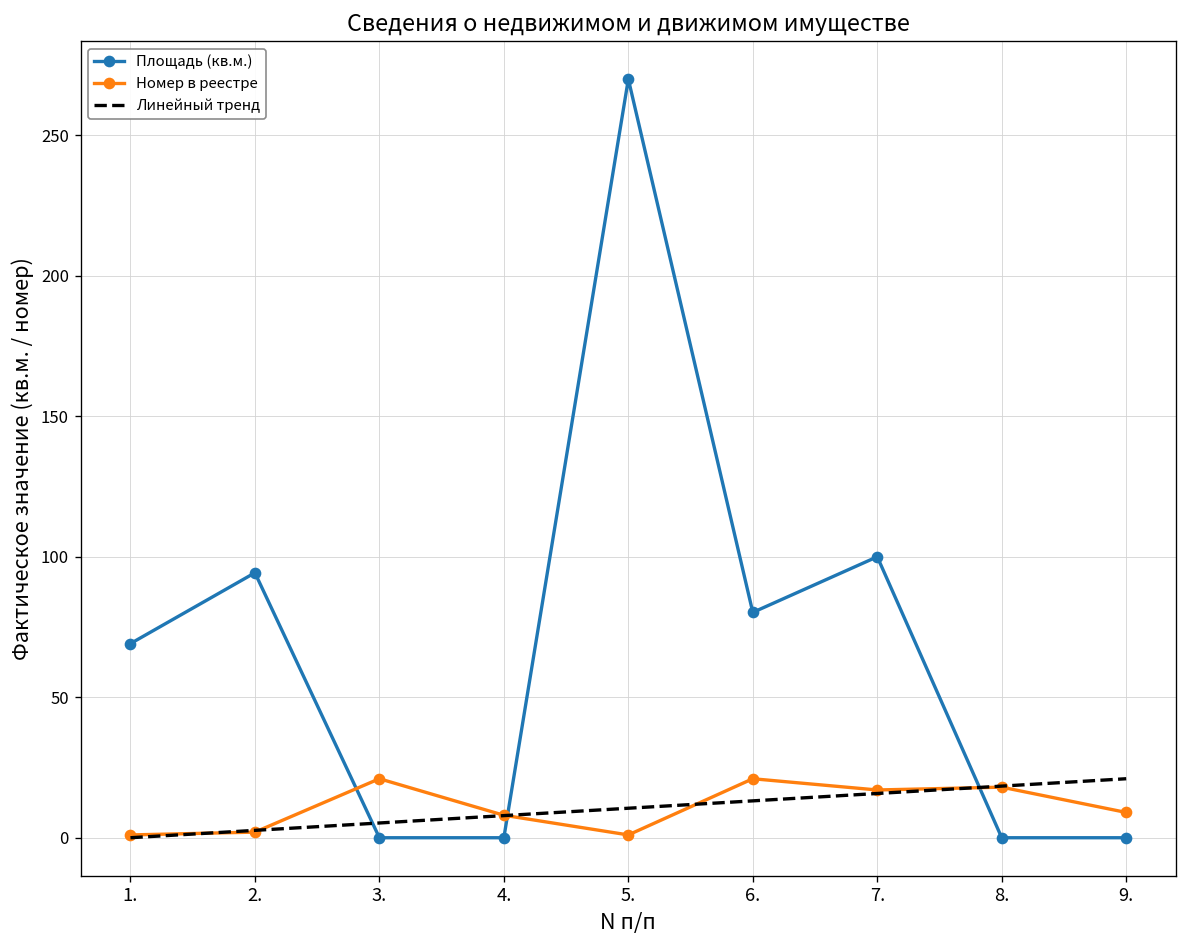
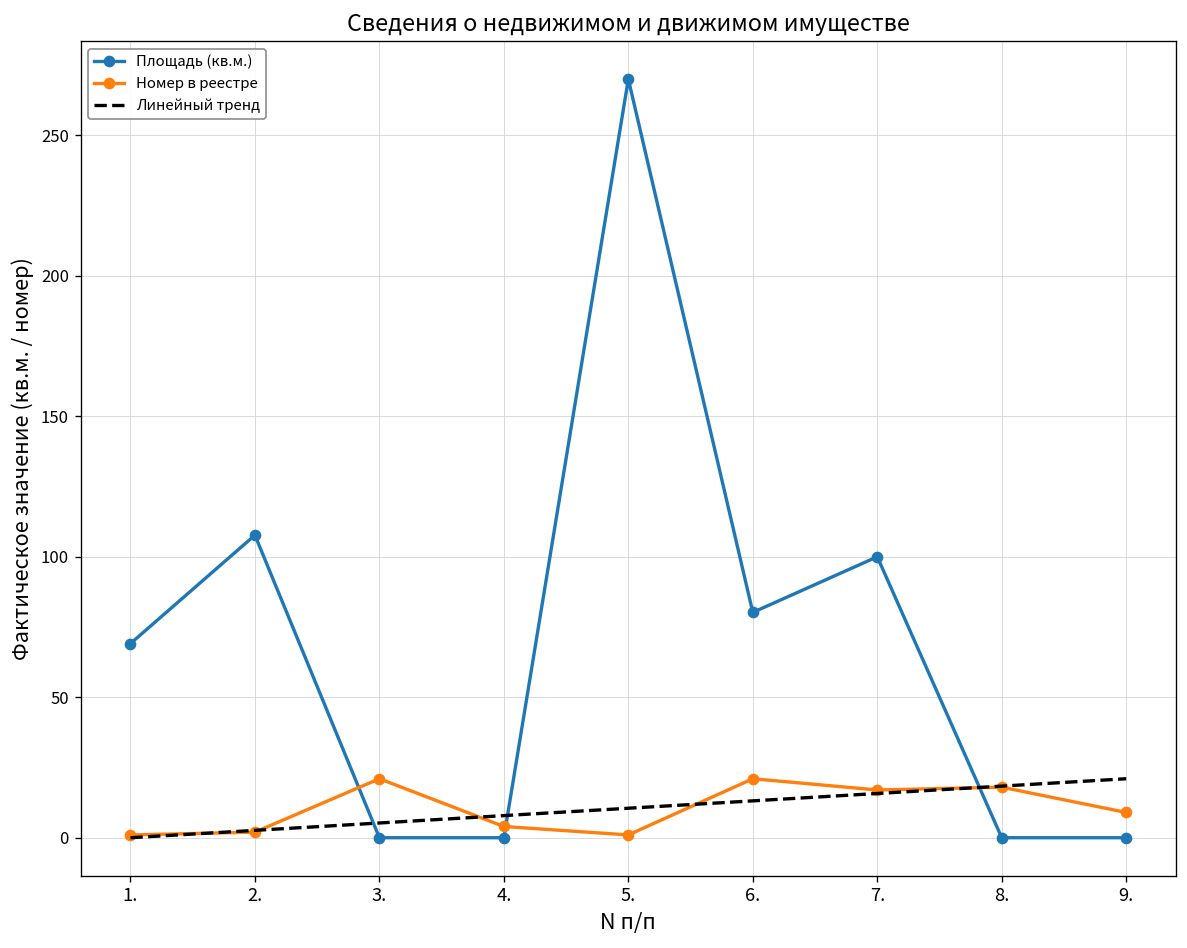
  {
    "Площадь (кв.м.)": {
      "1.": 69,
-     "2.": 94,
+     "2.": 108,
      "3.": 0,
      "4.": 0,
      "5.": 270,
      "6.": 80,
      "7.": 100,
      "8.": 0,
      "9.": 0
    },
    "Номер в реестре": {
      "2.": 2,
      "3.": 21,
-     "4.": 8,
+     "4.": 4,
      "5.": 1,
      "6.": 21,
      "7.": 17,
      "8.": 18,
      "9.": 9
    },
    "Линейный тренд": {
      "9.": 21
    }
  }
